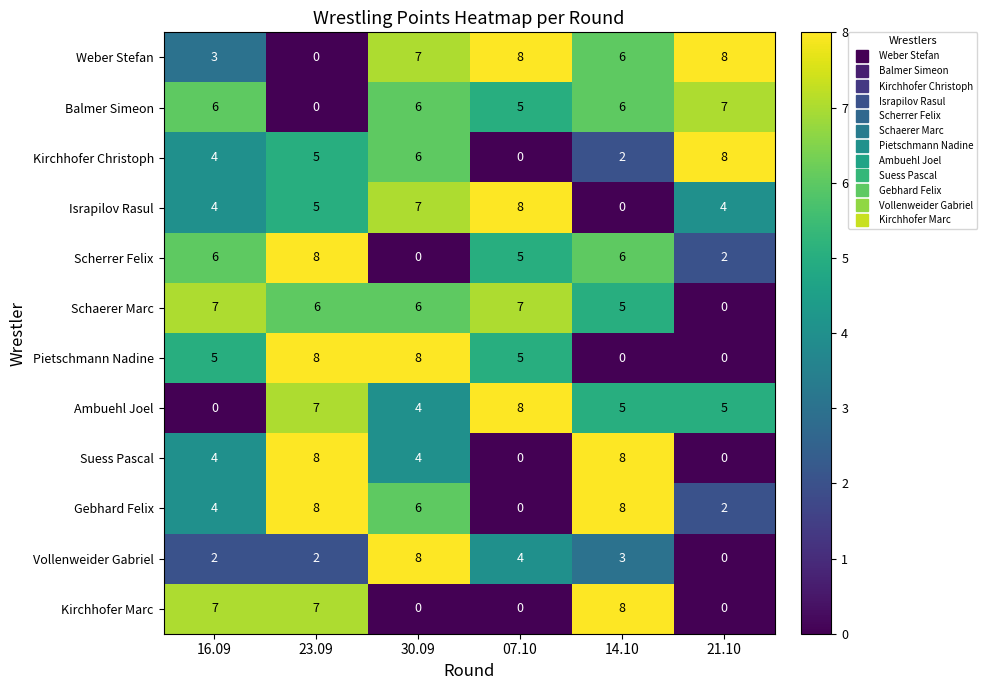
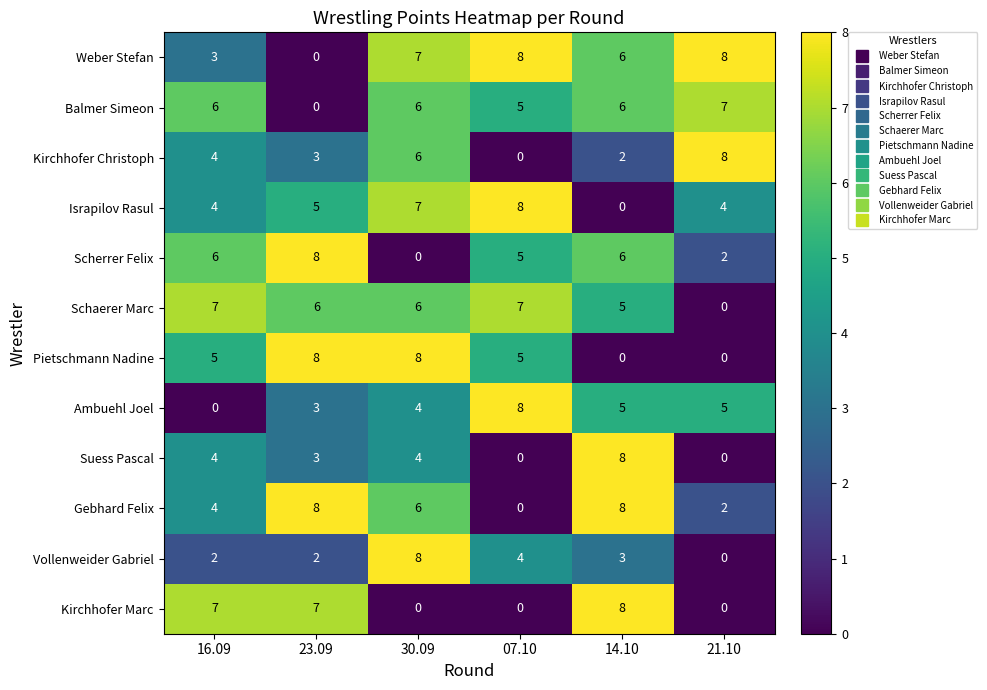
  {
    "Weber Stefan": {
      "16.09": 3,
      "23.09": 0,
      "30.09": 7,
      "07.10": 8,
      "14.10": 6,
      "21.10": 8
    },
    "Balmer Simeon": {
      "16.09": 6,
      "23.09": 0,
      "30.09": 6,
      "07.10": 5,
      "14.10": 6,
      "21.10": 7
    },
    "Kirchhofer Christoph": {
      "16.09": 4,
-     "23.09": 5,
+     "23.09": 3,
      "30.09": 6,
      "07.10": 0,
      "14.10": 2,
      "21.10": 8
    },
    "Israpilov Rasul": {
      "16.09": 4,
      "23.09": 5,
      "30.09": 7,
      "07.10": 8,
      "14.10": 0,
      "21.10": 4
    },
    "Scherrer Felix": {
      "16.09": 6,
      "23.09": 8,
      "30.09": 0,
      "07.10": 5,
      "14.10": 6,
      "21.10": 2
    },
    "Schaerer Marc": {
      "16.09": 7,
      "23.09": 6,
      "30.09": 6,
      "07.10": 7,
      "14.10": 5,
      "21.10": 0
    },
    "Pietschmann Nadine": {
      "16.09": 5,
      "23.09": 8,
      "30.09": 8,
      "07.10": 5,
      "14.10": 0,
      "21.10": 0
    },
    "Ambuehl Joel": {
      "16.09": 0,
-     "23.09": 7,
+     "23.09": 3,
      "30.09": 4,
      "07.10": 8,
      "14.10": 5,
      "21.10": 5
    },
    "Suess Pascal": {
      "16.09": 4,
-     "23.09": 8,
+     "23.09": 3,
      "30.09": 4,
      "07.10": 0,
      "14.10": 8,
      "21.10": 0
    },
    "Gebhard Felix": {
      "16.09": 4,
      "23.09": 8,
      "30.09": 6,
      "07.10": 0,
      "14.10": 8,
      "21.10": 2
    },
    "Vollenweider Gabriel": {
      "16.09": 2,
      "23.09": 2,
      "30.09": 8,
      "07.10": 4,
      "14.10": 3,
      "21.10": 0
    },
    "Kirchhofer Marc": {
      "16.09": 7,
      "23.09": 7,
      "30.09": 0,
      "07.10": 0,
      "14.10": 8,
      "21.10": 0
    }
  }
